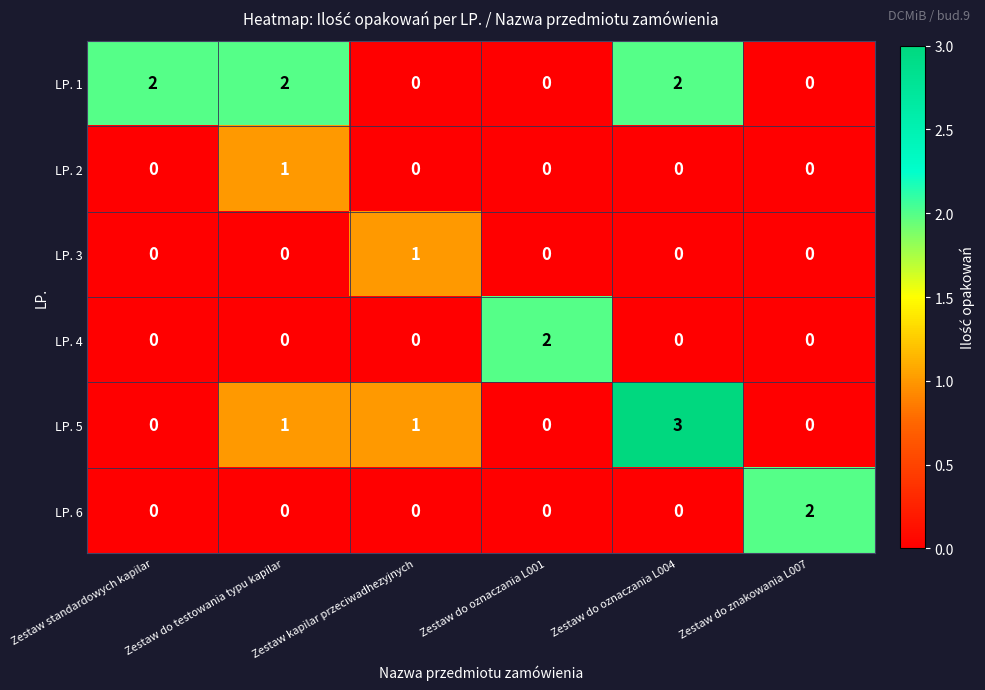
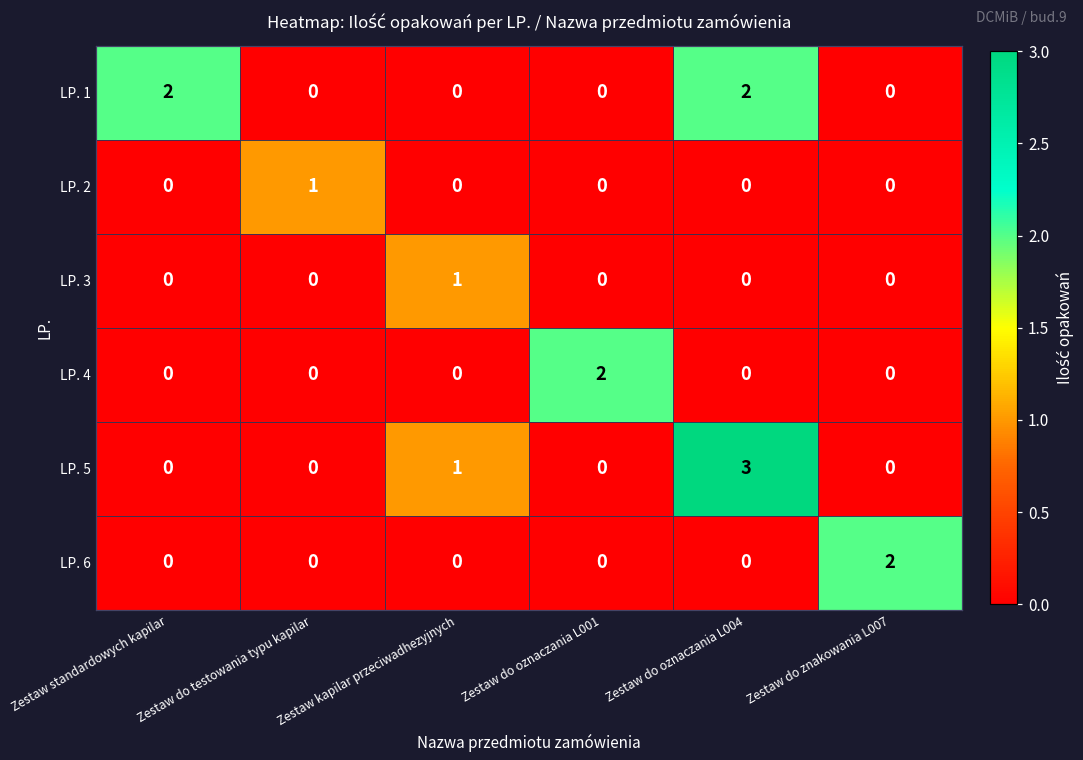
  {
    "LP. 1": {
      "Zestaw standardowych kapilar": 2,
-     "Zestaw do testowania typu kapilar": 2,
+     "Zestaw do testowania typu kapilar": 0,
      "Zestaw kapilar przeciwadhezyjnych": 0,
      "Zestaw do oznaczania L001": 0,
      "Zestaw do oznaczania L004": 2,
      "Zestaw do znakowania L007": 0
    },
    "LP. 2": {
      "Zestaw standardowych kapilar": 0,
      "Zestaw do testowania typu kapilar": 1,
      "Zestaw kapilar przeciwadhezyjnych": 0,
      "Zestaw do oznaczania L001": 0,
      "Zestaw do oznaczania L004": 0,
      "Zestaw do znakowania L007": 0
    },
    "LP. 3": {
      "Zestaw standardowych kapilar": 0,
      "Zestaw do testowania typu kapilar": 0,
      "Zestaw kapilar przeciwadhezyjnych": 1,
      "Zestaw do oznaczania L001": 0,
      "Zestaw do oznaczania L004": 0,
      "Zestaw do znakowania L007": 0
    },
    "LP. 4": {
      "Zestaw standardowych kapilar": 0,
      "Zestaw do testowania typu kapilar": 0,
      "Zestaw kapilar przeciwadhezyjnych": 0,
      "Zestaw do oznaczania L001": 2,
      "Zestaw do oznaczania L004": 0,
      "Zestaw do znakowania L007": 0
    },
    "LP. 5": {
      "Zestaw standardowych kapilar": 0,
-     "Zestaw do testowania typu kapilar": 1,
+     "Zestaw do testowania typu kapilar": 0,
      "Zestaw kapilar przeciwadhezyjnych": 1,
      "Zestaw do oznaczania L001": 0,
      "Zestaw do oznaczania L004": 3,
      "Zestaw do znakowania L007": 0
    },
    "LP. 6": {
      "Zestaw standardowych kapilar": 0,
      "Zestaw do testowania typu kapilar": 0,
      "Zestaw kapilar przeciwadhezyjnych": 0,
      "Zestaw do oznaczania L001": 0,
      "Zestaw do oznaczania L004": 0,
      "Zestaw do znakowania L007": 2
    }
  }
